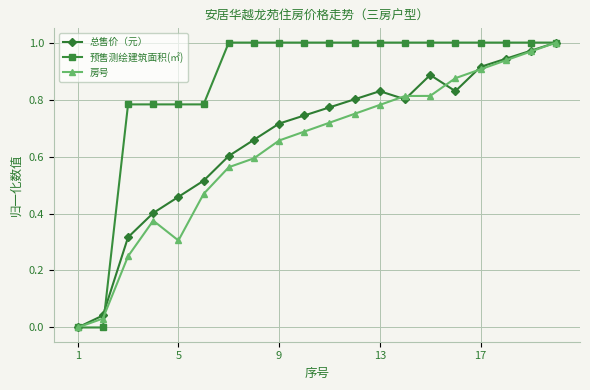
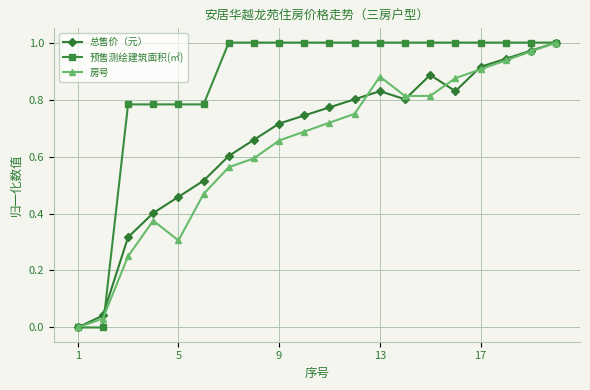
  {
    "房号": {
      "5": 0.31,
      "9": 0.66,
-     "13": 0.78
+     "13": 0.88
    }
  }
